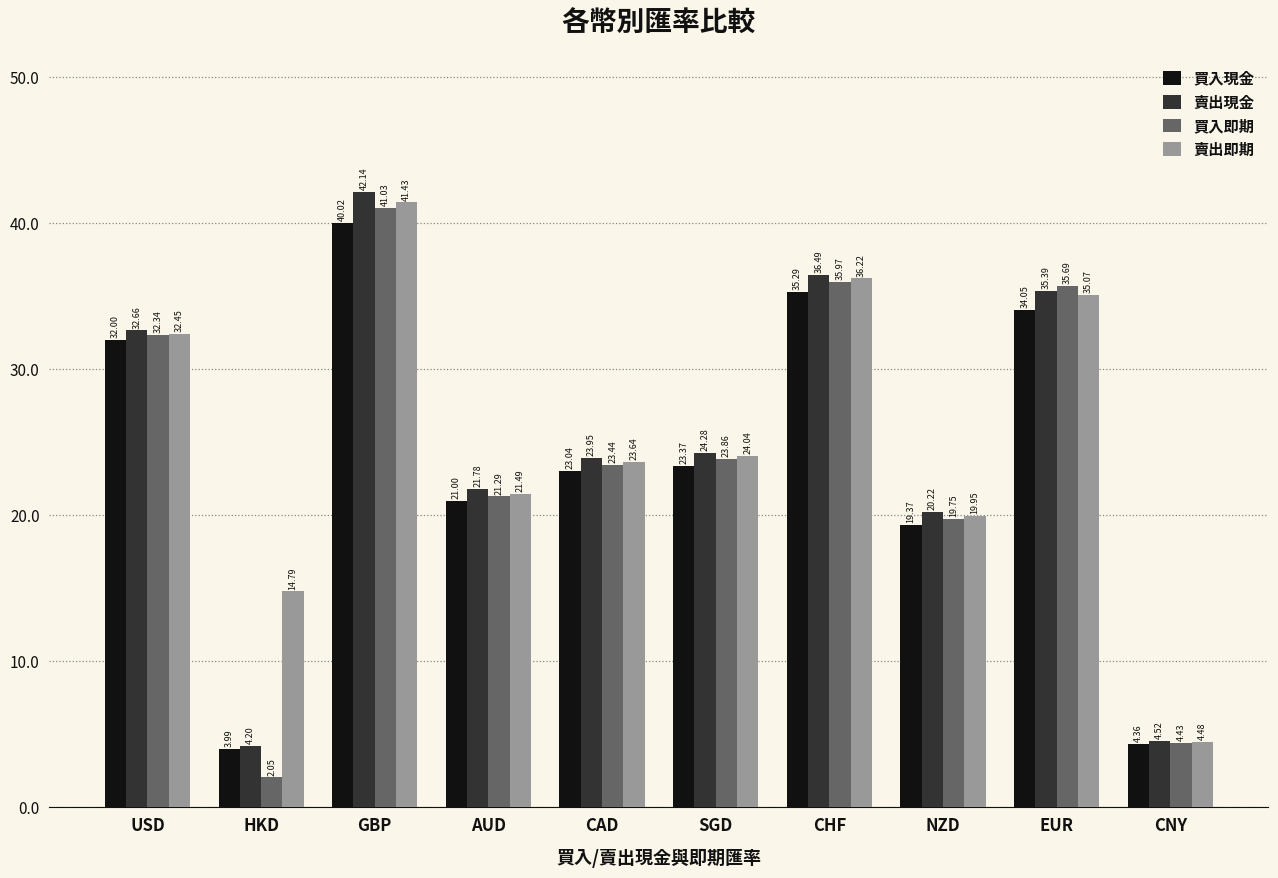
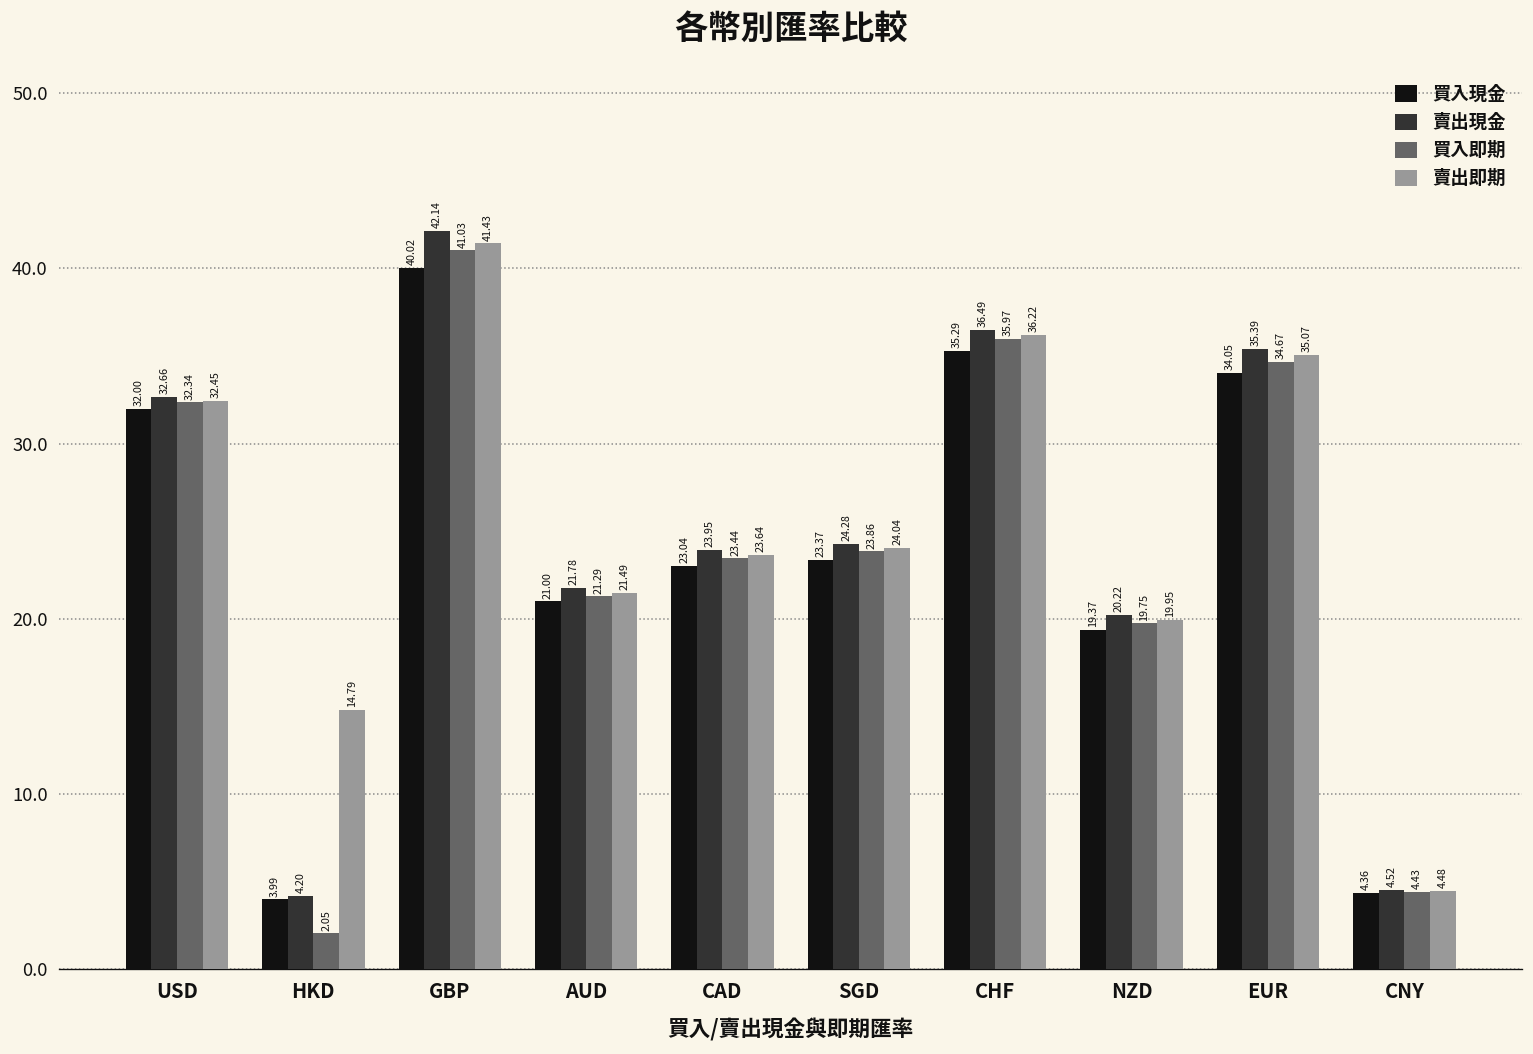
  {
    "買入即期": {
      "USD": 32.34,
      "HKD": 2.05,
      "GBP": 41.03,
      "AUD": 21.29,
      "CAD": 23.44,
      "SGD": 23.86,
      "CHF": 35.97,
      "NZD": 19.75,
-     "EUR": 35.69,
+     "EUR": 34.67,
      "CNY": 4.43
    },
    "賣出即期": {
      "USD": 32.45,
      "HKD": 14.79,
      "GBP": 41.43,
      "AUD": 21.49,
      "CAD": 23.64,
      "SGD": 24.04,
      "CHF": 36.22,
      "NZD": 19.95,
      "EUR": 35.07,
      "CNY": 4.48
    }
  }
